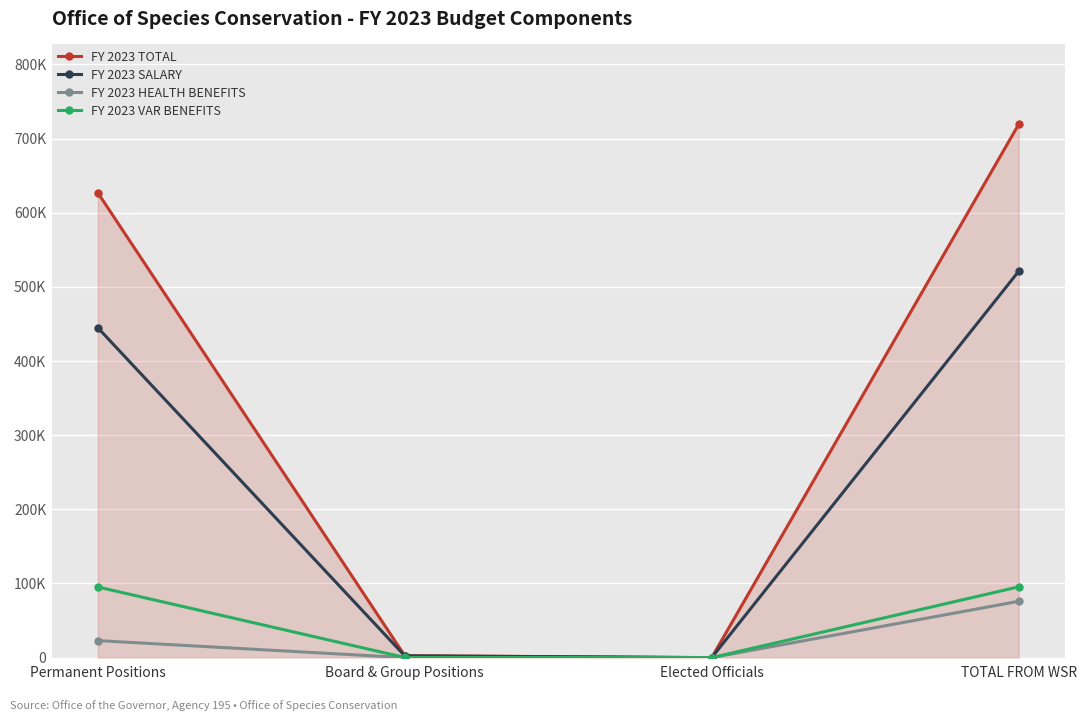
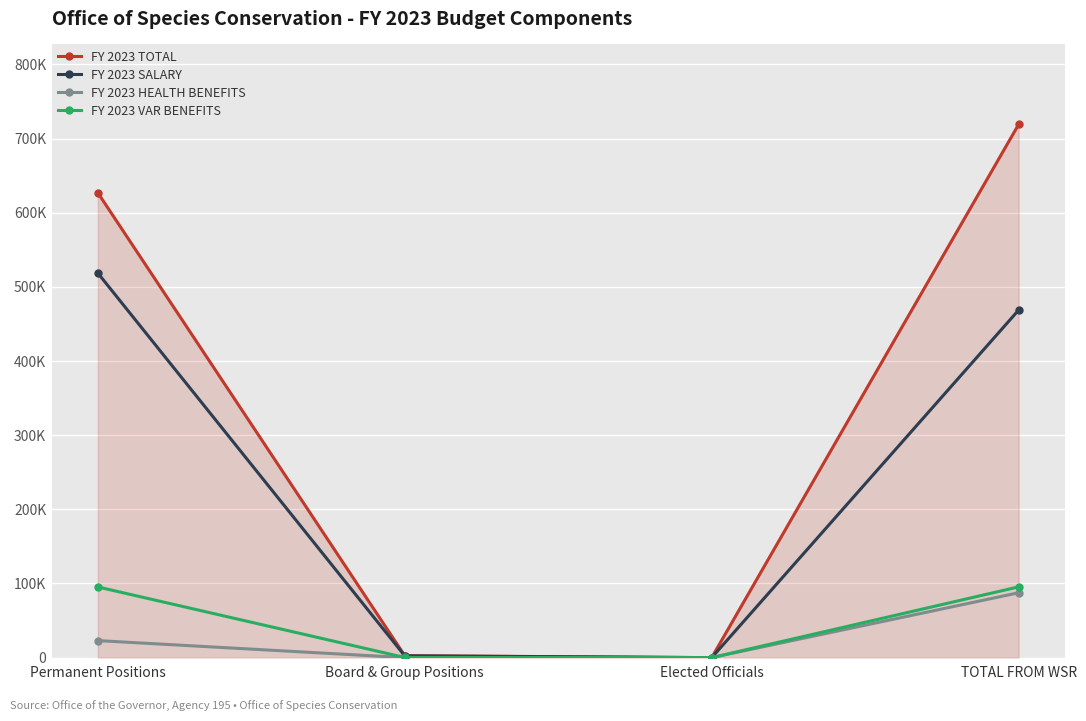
  {
    "FY 2023 TOTAL": {
      "Permanent Positions": 630000,
      "TOTAL FROM WSR": 720000
    },
    "FY 2023 SALARY": {
-     "Permanent Positions": 440000,
-     "TOTAL FROM WSR": 520000
+     "Permanent Positions": 520000,
+     "TOTAL FROM WSR": 470000
    },
    "FY 2023 HEALTH BENEFITS": {
      "Permanent Positions": 20000,
-     "TOTAL FROM WSR": 80000
+     "TOTAL FROM WSR": 90000
    },
    "FY 2023 VAR BENEFITS": {
      "Permanent Positions": 100000,
      "TOTAL FROM WSR": 100000
    }
  }
